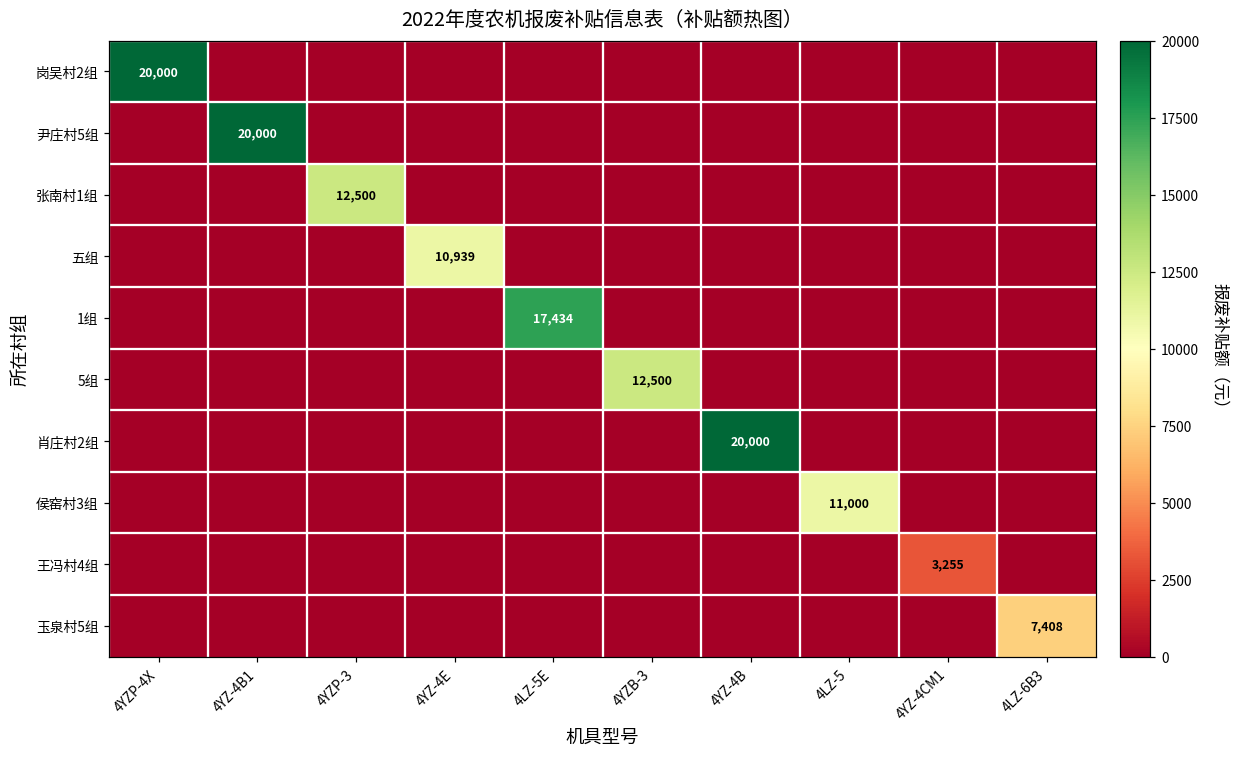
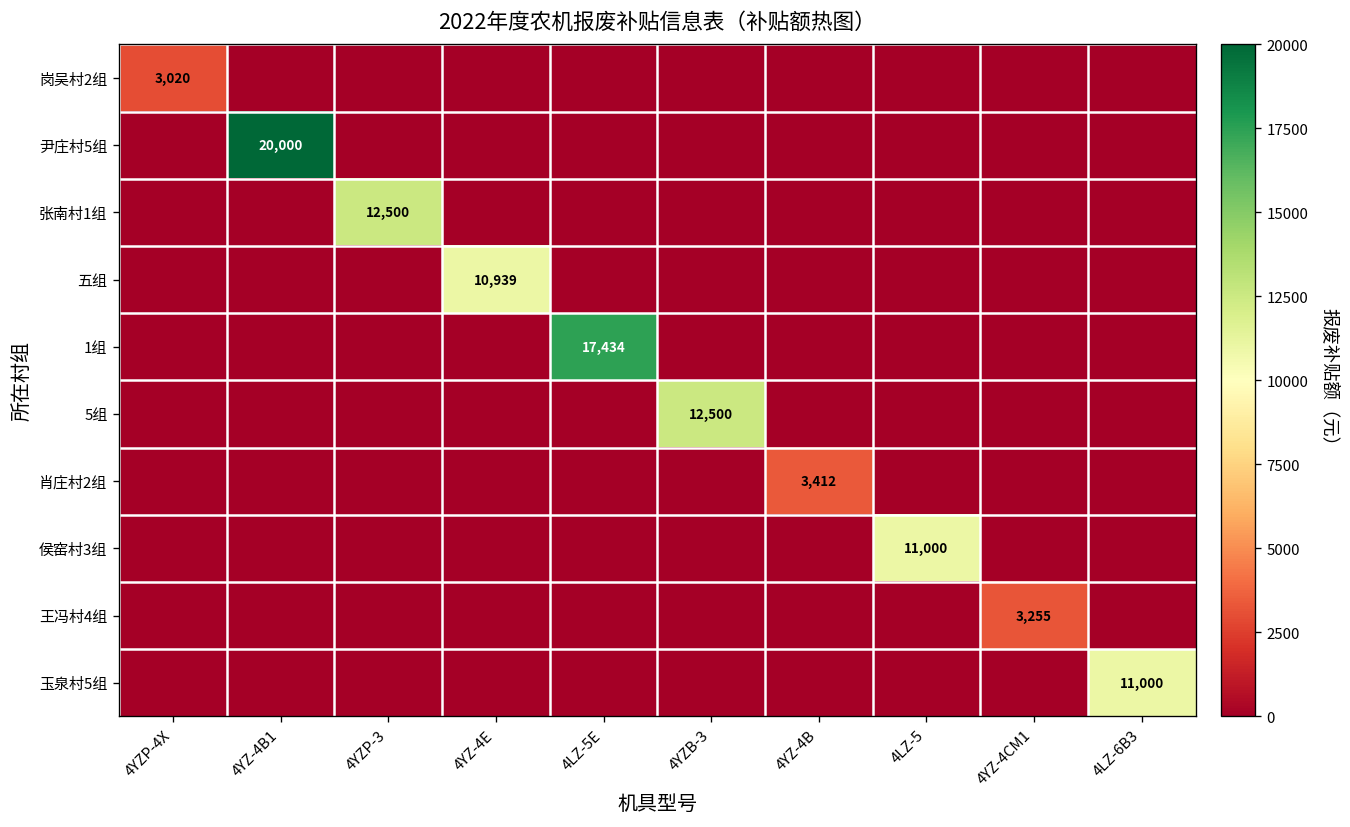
  {
    "岗吴村2组": {
-     "4YZP-4X": "20,000"
+     "4YZP-4X": "3,020"
    },
    "尹庄村5组": {
      "4YZ-4B1": "20,000"
    },
    "张南村1组": {
      "4YZP-3": "12,500"
    },
    "五组": {
      "4YZ-4E": "10,939"
    },
    "1组": {
      "4LZ-5E": "17,434"
    },
    "5组": {
      "4YZB-3": "12,500"
    },
    "肖庄村2组": {
-     "4YZ-4B": "20,000"
+     "4YZ-4B": "3,412"
    },
    "侯窑村3组": {
      "4LZ-5": "11,000"
    },
    "王冯村4组": {
      "4YZ-4CM1": "3,255"
    },
    "玉泉村5组": {
-     "4LZ-6B3": "7,408"
+     "4LZ-6B3": "11,000"
    }
  }
